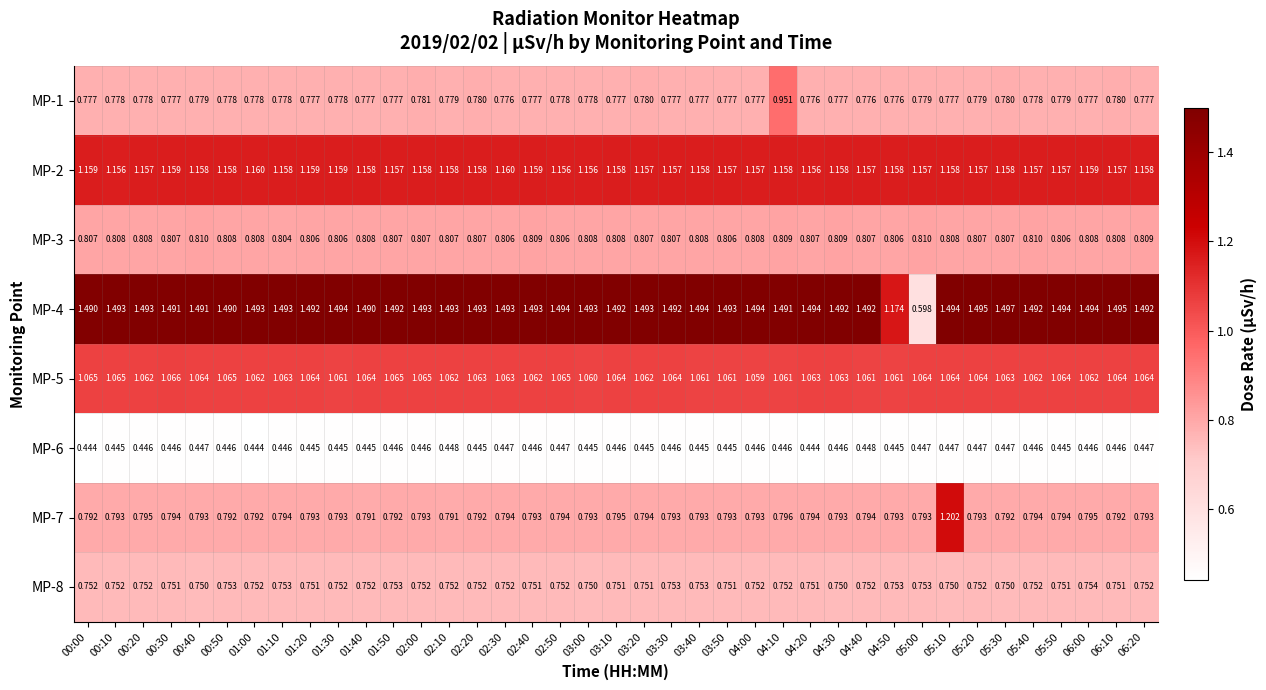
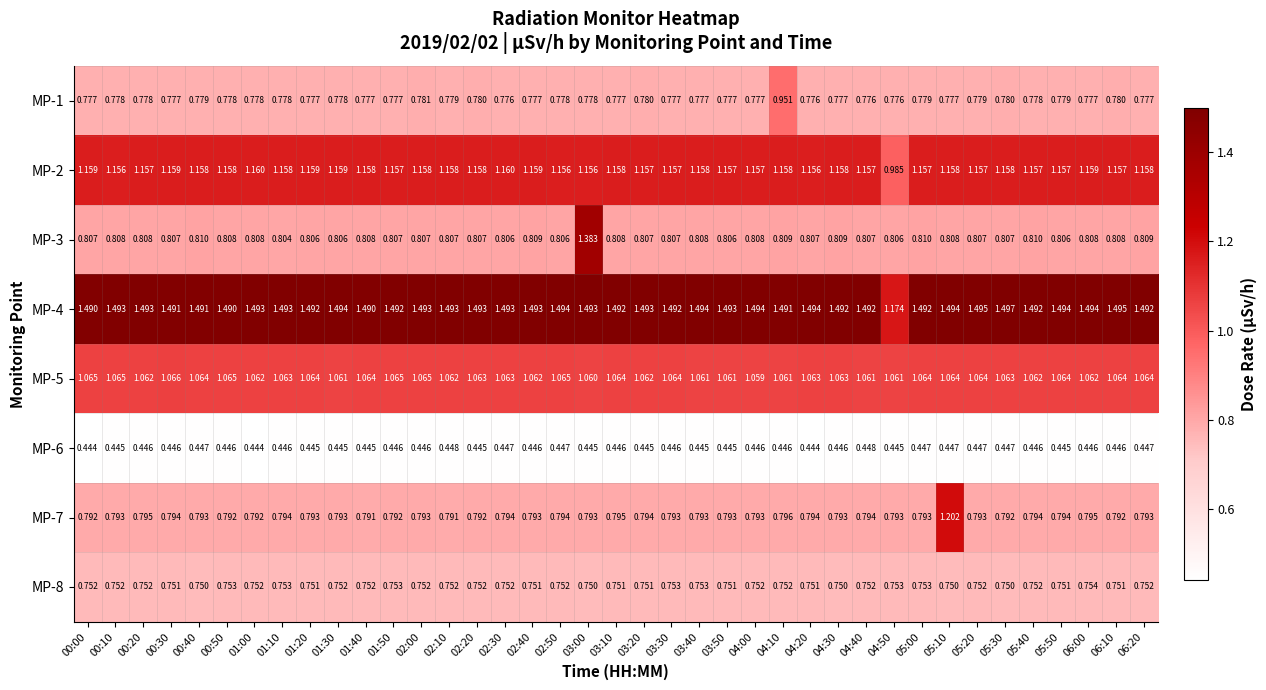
  {
    "MP-2": {
      "00:00": 1.159,
      "00:10": 1.156,
      "00:20": 1.157,
      "00:30": 1.159,
      "00:40": 1.158,
      "00:50": 1.158,
      "01:00": 1.160,
      "01:10": 1.158,
      "01:20": 1.159,
      "01:30": 1.159,
      "01:40": 1.158,
      "01:50": 1.157,
      "02:00": 1.158,
      "02:10": 1.158,
      "02:20": 1.158,
      "02:30": 1.160,
      "02:40": 1.159,
      "02:50": 1.156,
      "03:00": 1.156,
      "03:10": 1.158,
      "03:20": 1.157,
      "03:30": 1.157,
      "03:40": 1.158,
      "03:50": 1.157,
      "04:00": 1.157,
      "04:10": 1.158,
      "04:20": 1.156,
      "04:30": 1.158,
      "04:40": 1.157,
-     "04:50": 1.158,
+     "04:50": 0.985,
      "05:00": 1.157,
      "05:10": 1.158,
      "05:20": 1.157,
      "05:30": 1.158,
      "05:40": 1.157,
      "05:50": 1.157,
      "06:00": 1.159,
      "06:10": 1.157,
      "06:20": 1.158
    },
    "MP-3": {
      "00:00": 0.807,
      "00:10": 0.808,
      "00:20": 0.808,
      "00:30": 0.807,
      "00:40": 0.810,
      "00:50": 0.808,
      "01:00": 0.808,
      "01:10": 0.804,
      "01:20": 0.806,
      "01:30": 0.806,
      "01:40": 0.808,
      "01:50": 0.807,
      "02:00": 0.807,
      "02:10": 0.807,
      "02:20": 0.807,
      "02:30": 0.806,
      "02:40": 0.809,
      "02:50": 0.806,
-     "03:00": 0.808,
+     "03:00": 1.383,
      "03:10": 0.808,
      "03:20": 0.807,
      "03:30": 0.807,
      "03:40": 0.808,
      "03:50": 0.806,
      "04:00": 0.808,
      "04:10": 0.809,
      "04:20": 0.807,
      "04:30": 0.809,
      "04:40": 0.807,
      "04:50": 0.806,
      "05:00": 0.810,
      "05:10": 0.808,
      "05:20": 0.807,
      "05:30": 0.807,
      "05:40": 0.810,
      "05:50": 0.806,
      "06:00": 0.808,
      "06:10": 0.808,
      "06:20": 0.809
    },
    "MP-4": {
      "00:00": 1.490,
      "00:10": 1.493,
      "00:20": 1.493,
      "00:30": 1.491,
      "00:40": 1.491,
      "00:50": 1.490,
      "01:00": 1.493,
      "01:10": 1.493,
      "01:20": 1.492,
      "01:30": 1.494,
      "01:40": 1.490,
      "01:50": 1.492,
      "02:00": 1.493,
      "02:10": 1.493,
      "02:20": 1.493,
      "02:30": 1.493,
      "02:40": 1.493,
      "02:50": 1.494,
      "03:00": 1.493,
      "03:10": 1.492,
      "03:20": 1.493,
      "03:30": 1.492,
      "03:40": 1.494,
      "03:50": 1.493,
      "04:00": 1.494,
      "04:10": 1.491,
      "04:20": 1.494,
      "04:30": 1.492,
      "04:40": 1.492,
      "04:50": 1.174,
-     "05:00": 0.598,
+     "05:00": 1.492,
      "05:10": 1.494,
      "05:20": 1.495,
      "05:30": 1.497,
      "05:40": 1.492,
      "05:50": 1.494,
      "06:00": 1.494,
      "06:10": 1.495,
      "06:20": 1.492
    }
  }
